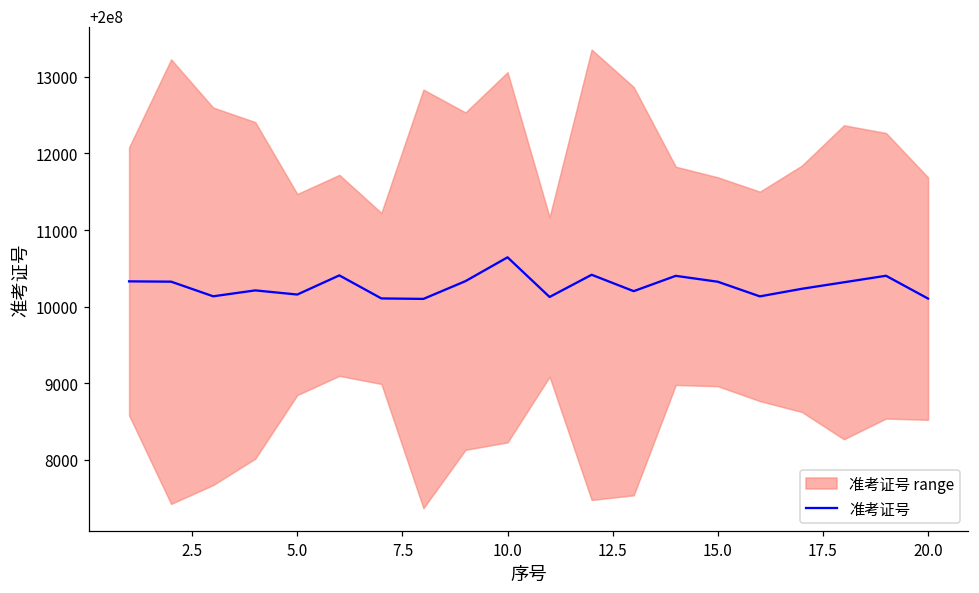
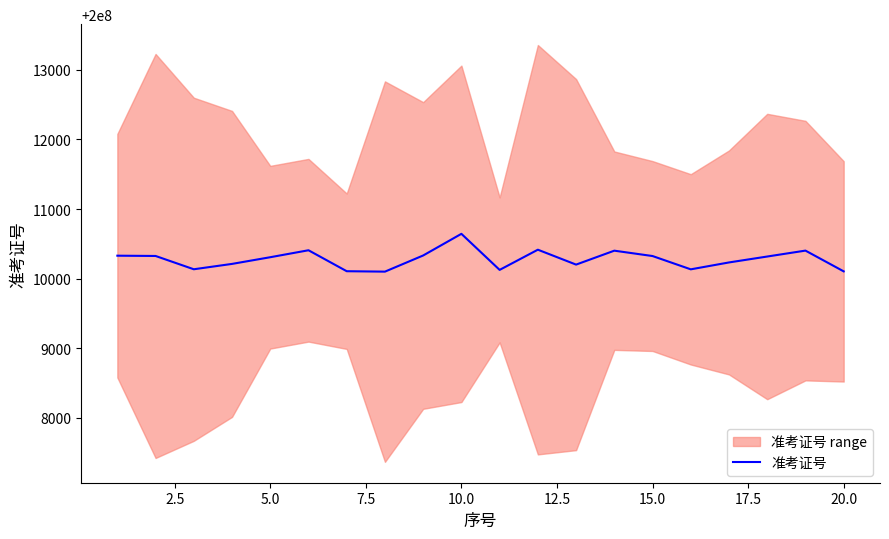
  {
    "准考证号": {
-     "5.0": 200010200,
+     "5.0": 200010300,
      "10.0": 200010600,
      "15.0": 200010300,
      "20.0": 200010100
    }
  }
